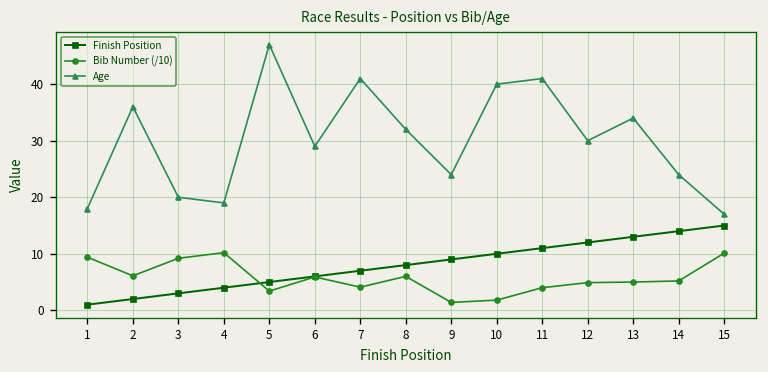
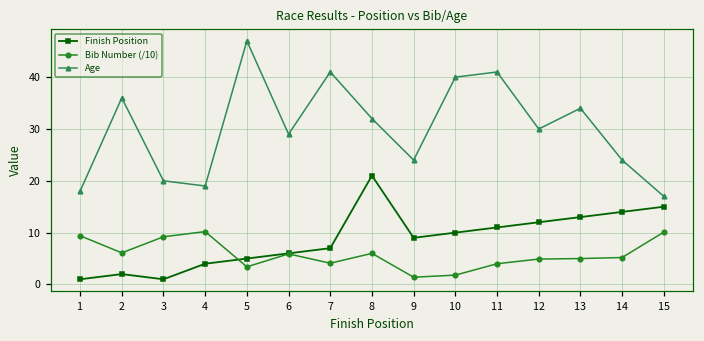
  {
    "Finish Position": {
      "1": 1,
      "2": 2,
-     "3": 3,
+     "3": 1,
      "4": 4,
      "5": 5,
      "7": 7,
-     "8": 8,
+     "8": 21,
      "9": 9,
      "10": 10,
      "11": 11,
      "12": 12,
      "13": 13,
      "14": 14,
      "15": 15
    }
  }
